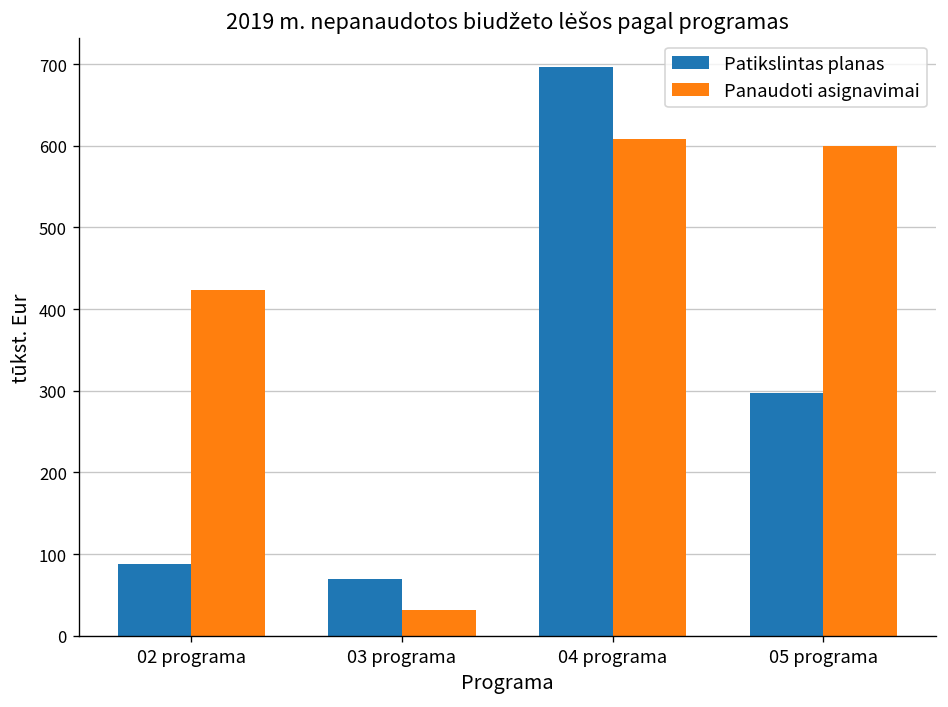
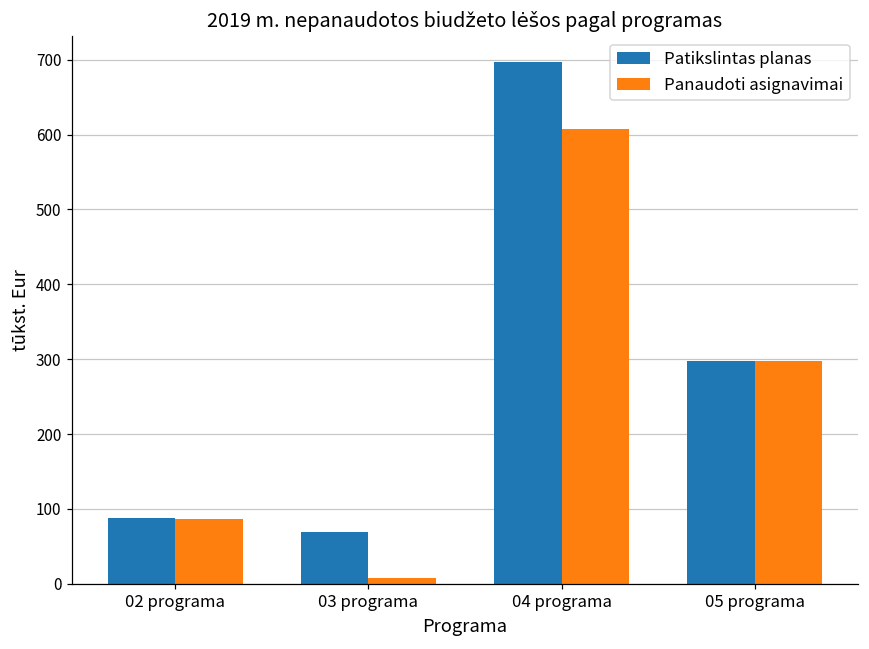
  {
    "Patikslintas planas": {
      "02 programa": 90,
      "03 programa": 70,
      "04 programa": 700,
      "05 programa": 300
    },
    "Panaudoti asignavimai": {
-     "02 programa": 420,
-     "03 programa": 30,
+     "02 programa": 90,
+     "03 programa": 10,
      "04 programa": 610,
-     "05 programa": 600
+     "05 programa": 300
    }
  }
